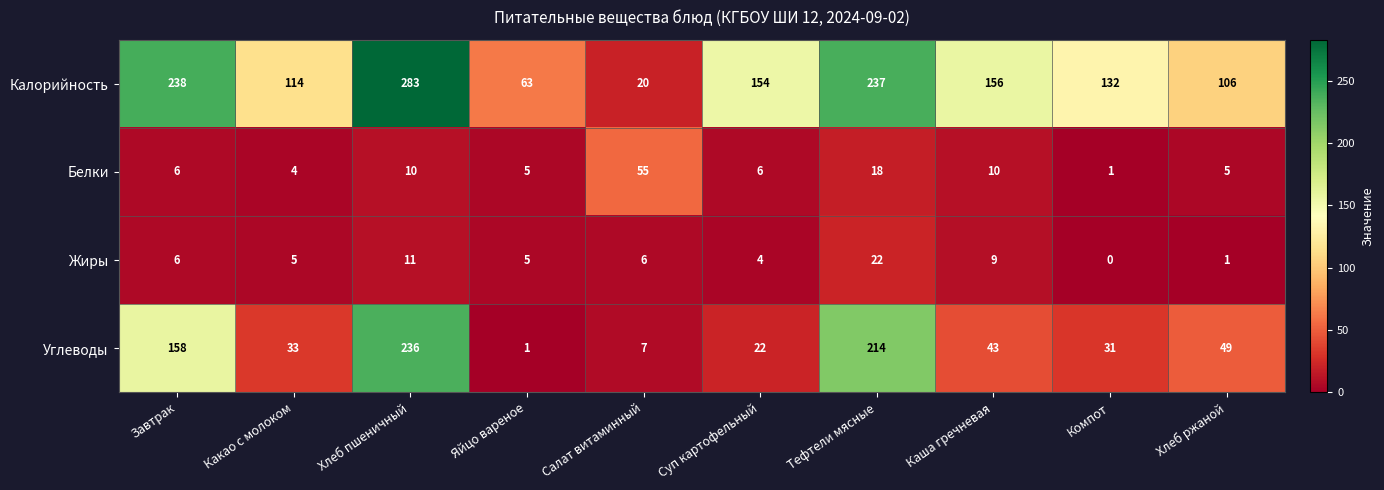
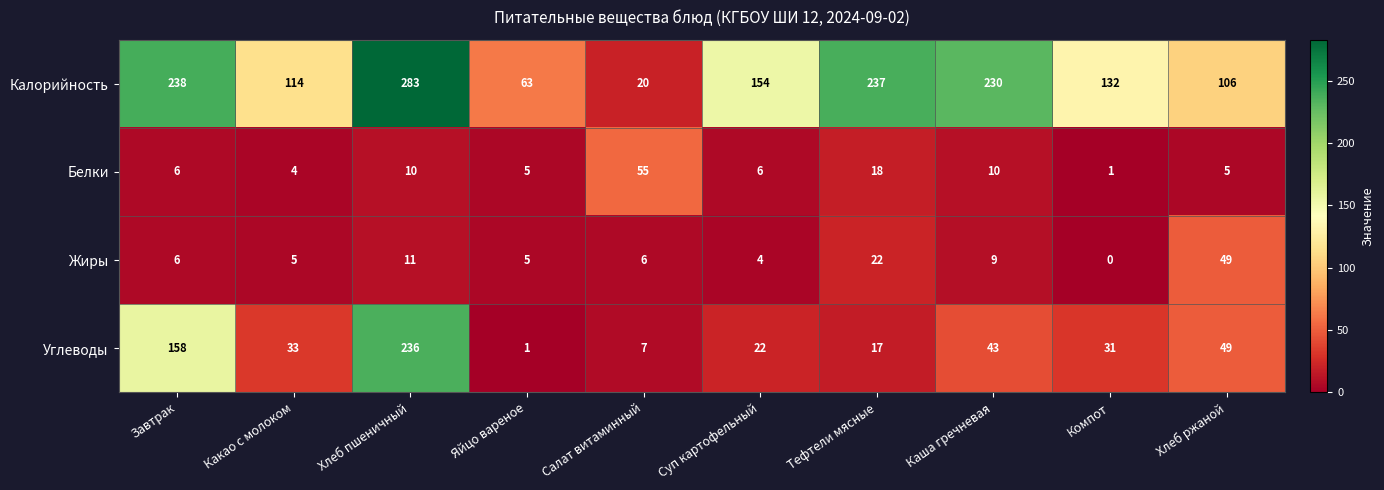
  {
    "Калорийность": {
      "Завтрак": 238,
      "Какао с молоком": 114,
      "Хлеб пшеничный": 283,
      "Яйцо вареное": 63,
      "Салат витаминный": 20,
      "Суп картофельный": 154,
      "Тефтели мясные": 237,
-     "Каша гречневая": 156,
+     "Каша гречневая": 230,
      "Компот": 132,
      "Хлеб ржаной": 106
    },
    "Белки": {
      "Завтрак": 6,
      "Какао с молоком": 4,
      "Хлеб пшеничный": 10,
      "Яйцо вареное": 5,
      "Салат витаминный": 55,
      "Суп картофельный": 6,
      "Тефтели мясные": 18,
      "Каша гречневая": 10,
      "Компот": 1,
      "Хлеб ржаной": 5
    },
    "Жиры": {
      "Завтрак": 6,
      "Какао с молоком": 5,
      "Хлеб пшеничный": 11,
      "Яйцо вареное": 5,
      "Салат витаминный": 6,
      "Суп картофельный": 4,
      "Тефтели мясные": 22,
      "Каша гречневая": 9,
      "Компот": 0,
-     "Хлеб ржаной": 1
+     "Хлеб ржаной": 49
    },
    "Углеводы": {
      "Завтрак": 158,
      "Какао с молоком": 33,
      "Хлеб пшеничный": 236,
      "Яйцо вареное": 1,
      "Салат витаминный": 7,
      "Суп картофельный": 22,
-     "Тефтели мясные": 214,
+     "Тефтели мясные": 17,
      "Каша гречневая": 43,
      "Компот": 31,
      "Хлеб ржаной": 49
    }
  }
